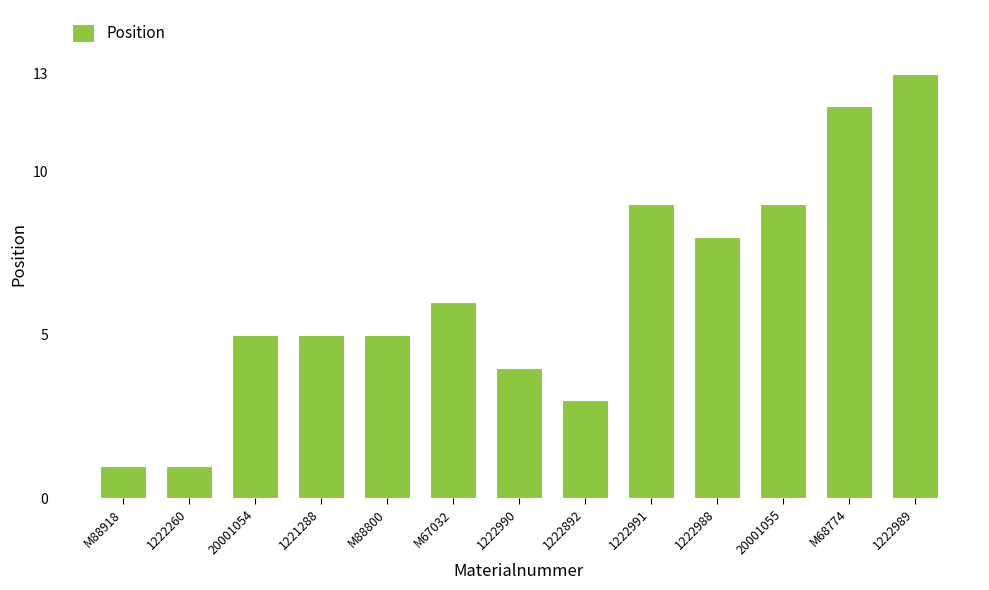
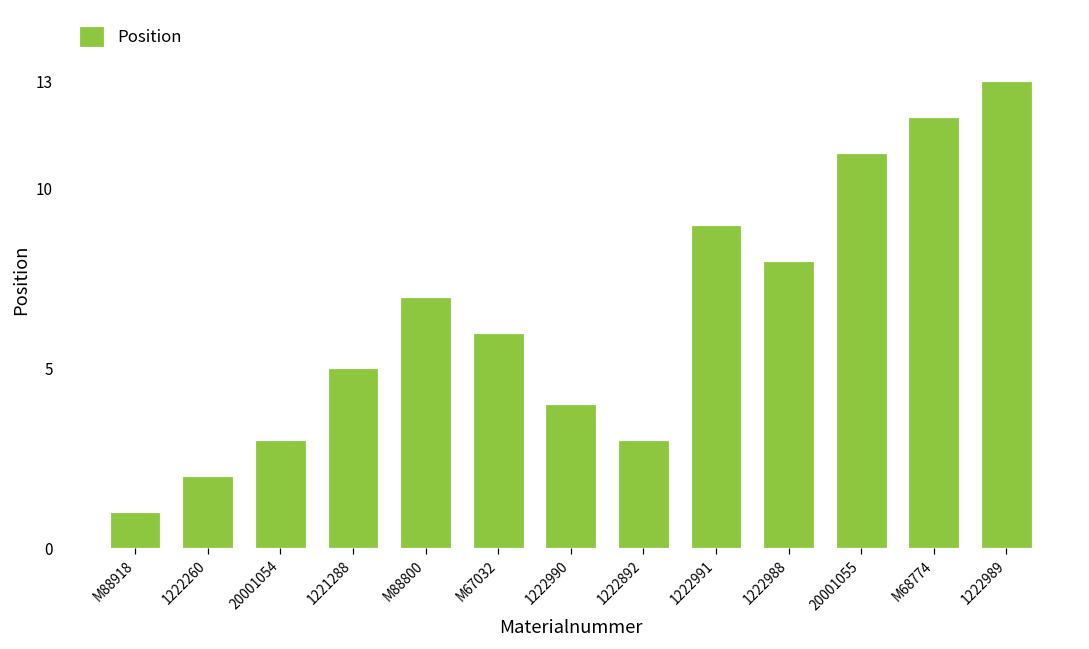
  {
    "M88918": 1,
-   "1222260": 1,
-   "20001054": 5,
+   "1222260": 2,
+   "20001054": 3,
    "1221288": 5,
-   "M88800": 5,
+   "M88800": 7,
    "M67032": 6,
    "1222990": 4,
    "1222892": 3,
    "1222991": 9,
    "1222988": 8,
-   "20001055": 9,
+   "20001055": 11,
    "M68774": 12,
    "1222989": 13
  }
